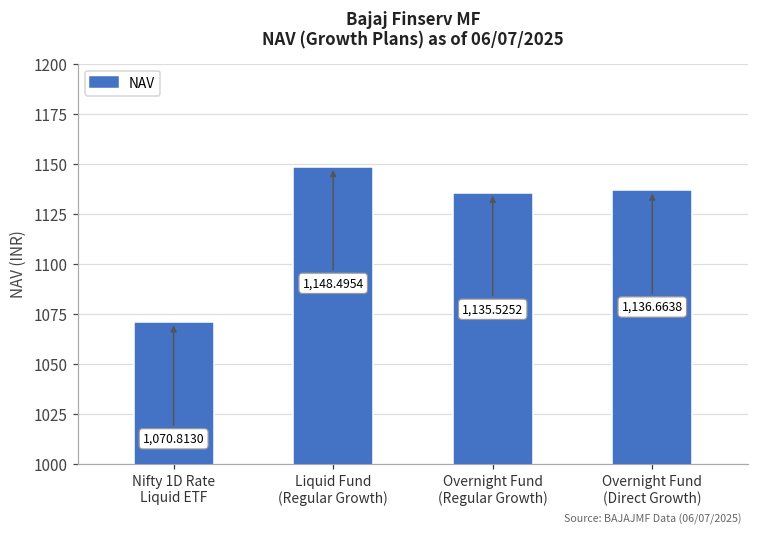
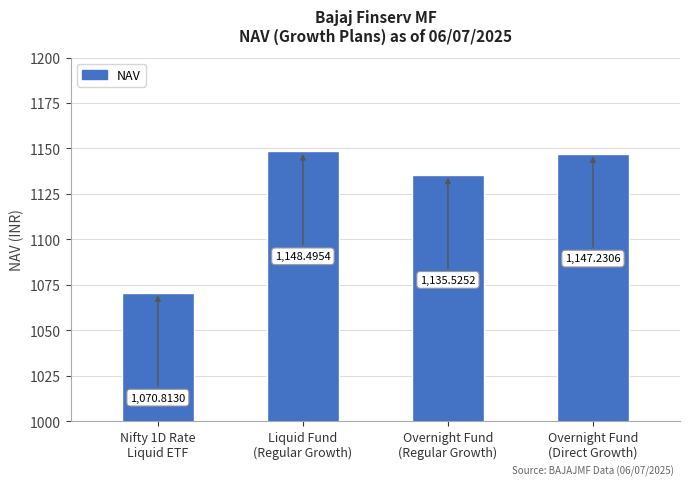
  {
-   "Overnight Fund (Direct Growth)": "1,136.6638"
+   "Overnight Fund (Direct Growth)": "1,147.2306"
  }
